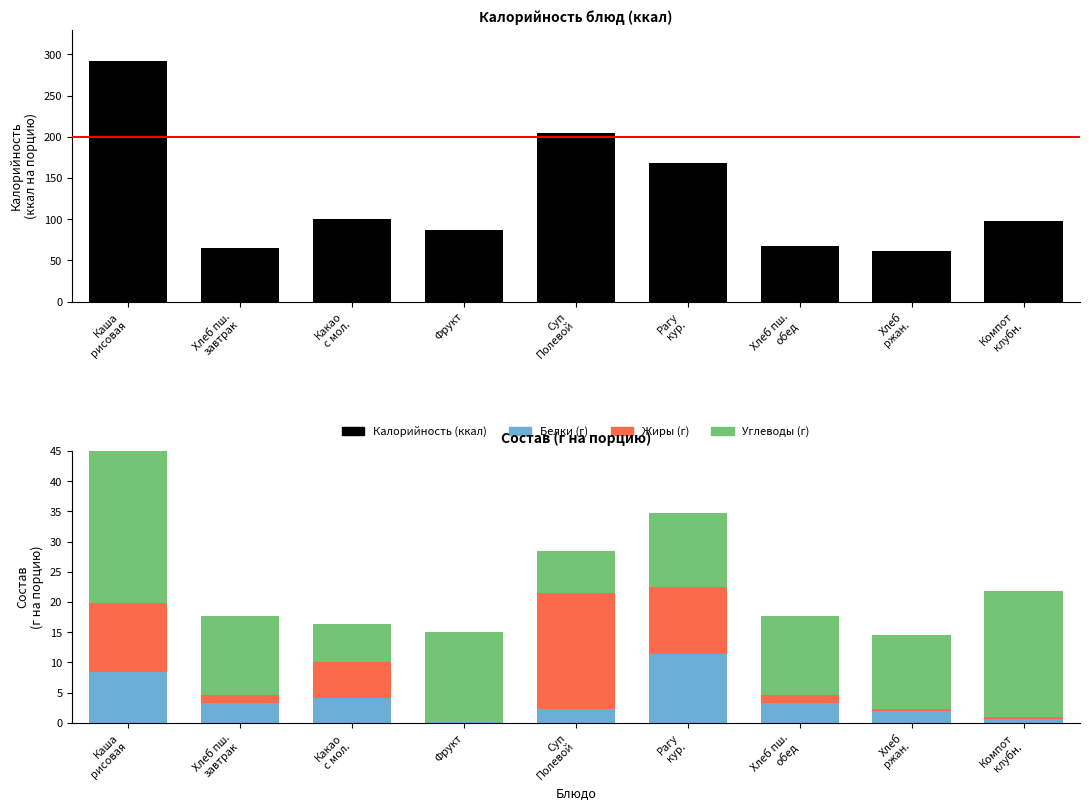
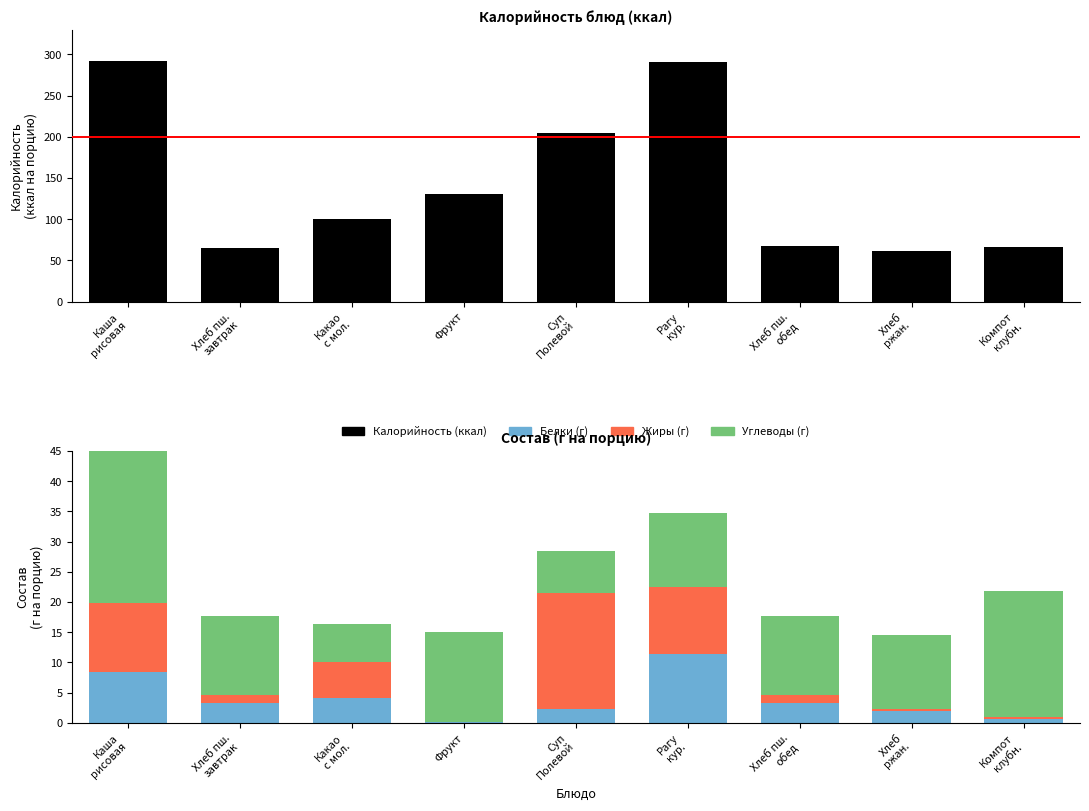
  {
    "Калорийность блюд (ккал)": {
      "Каша рисовая": 290,
      "Хлеб пш. завтрак": 60,
      "Какао с мол.": 100,
-     "Фрукт": 90,
+     "Фрукт": 130,
      "Суп Полевой": 210,
-     "Рагу кур.": 170,
+     "Рагу кур.": 290,
      "Хлеб пш. обед": 70,
      "Хлеб ржан.": 60,
-     "Компот клубн.": 100
+     "Компот клубн.": 70
    }
  }
